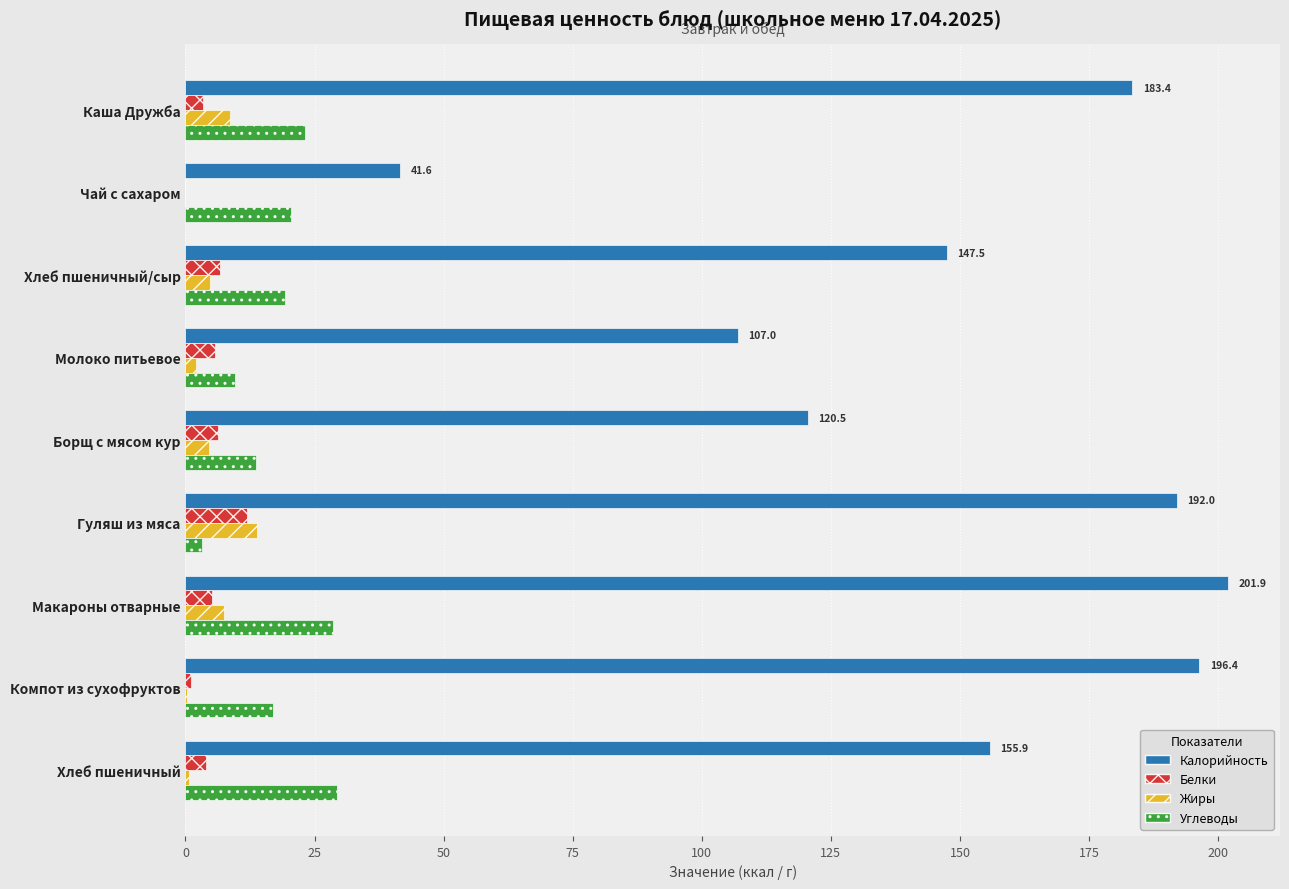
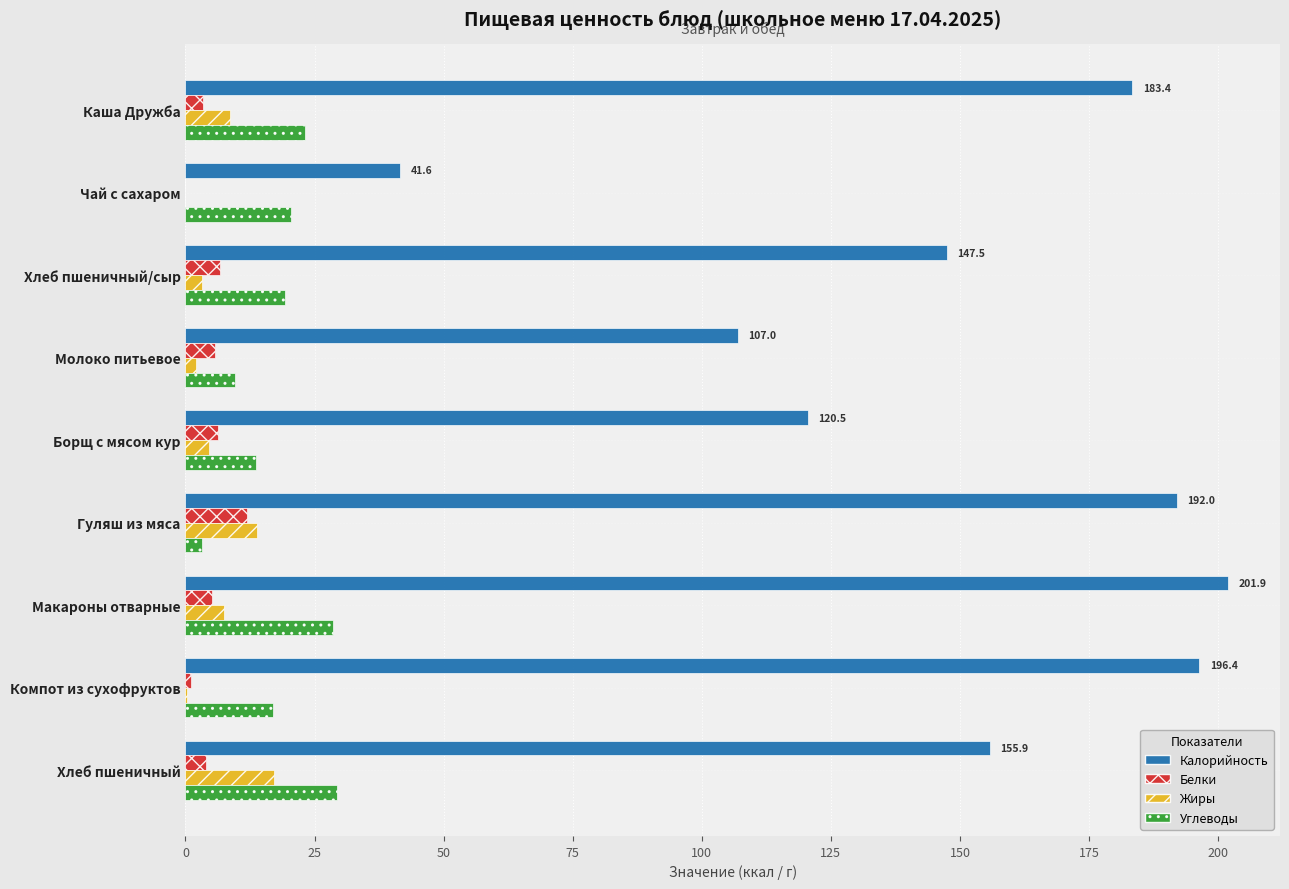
  {
    "Калорийность": {
      "Каша Дружба": 183.4,
      "Чай с сахаром": 41.6,
      "Хлеб пшеничный/сыр": 147.5,
      "Молоко питьевое": 107.0,
      "Борщ с мясом кур": 120.5,
      "Гуляш из мяса": 192.0,
      "Макароны отварные": 201.9,
      "Компот из сухофруктов": 196.4,
      "Хлеб пшеничный": 155.9
    },
    "Белки": {
      "Каша Дружба": 3,
      "Чай с сахаром": 0,
      "Хлеб пшеничный/сыр": 7,
      "Молоко питьевое": 6,
      "Борщ с мясом кур": 6,
      "Гуляш из мяса": 12,
      "Макароны отварные": 5,
      "Компот из сухофруктов": 1,
      "Хлеб пшеничный": 4
    },
    "Жиры": {
      "Каша Дружба": 9,
      "Чай с сахаром": 0,
-     "Хлеб пшеничный/сыр": 5,
+     "Хлеб пшеничный/сыр": 3,
      "Молоко питьевое": 2,
      "Борщ с мясом кур": 5,
      "Гуляш из мяса": 14,
      "Макароны отварные": 8,
-     "Хлеб пшеничный": 1
+     "Хлеб пшеничный": 17
    },
    "Углеводы": {
      "Каша Дружба": 23,
      "Чай с сахаром": 21,
      "Хлеб пшеничный/сыр": 19,
      "Молоко питьевое": 10,
      "Борщ с мясом кур": 14,
      "Гуляш из мяса": 3,
      "Макароны отварные": 29,
      "Компот из сухофруктов": 17,
      "Хлеб пшеничный": 29
    }
  }
